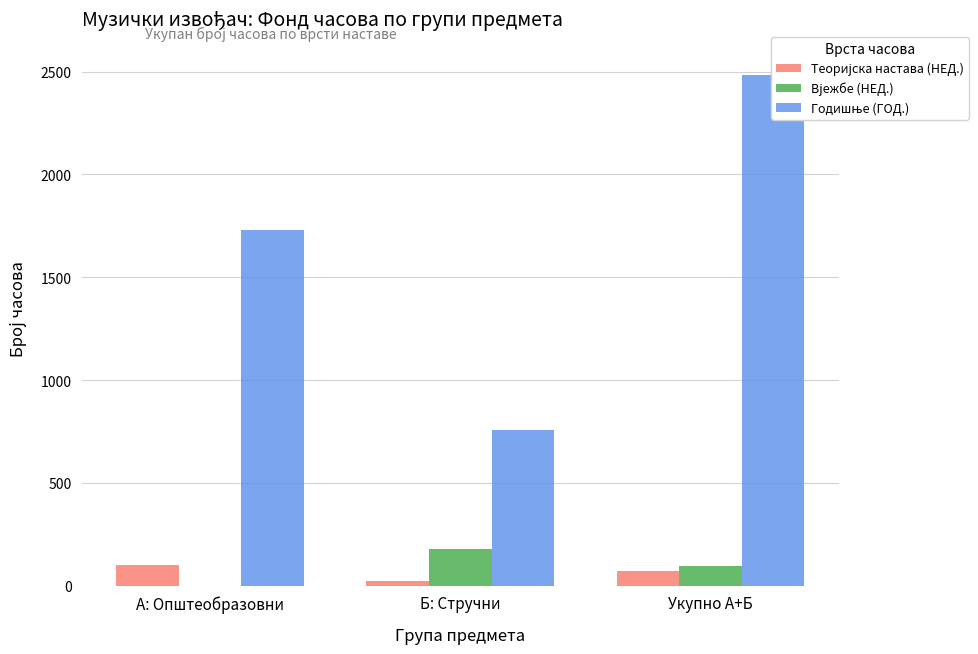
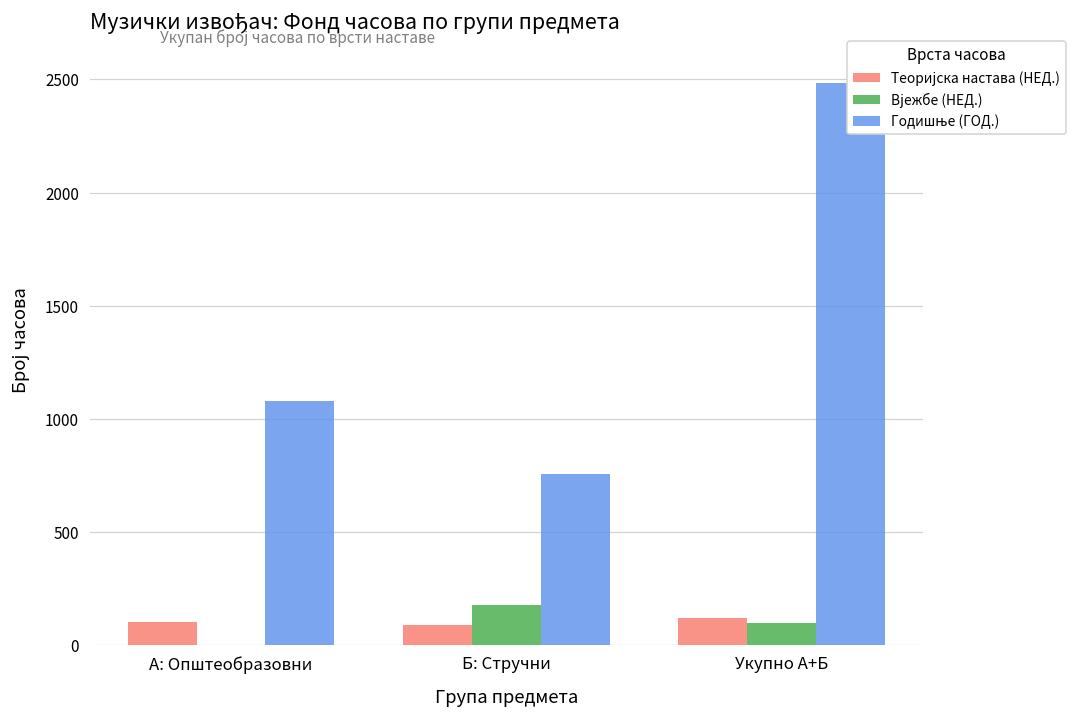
  {
    "Теоријска настава (НЕД.)": {
      "А: Општеобразовни": 100,
-     "Б: Стручни": 20,
-     "Укупно А+Б": 70
+     "Б: Стручни": 90,
+     "Укупно А+Б": 120
    },
    "Вјежбе (НЕД.)": {
      "А: Општеобразовни": 0,
      "Б: Стручни": 180,
      "Укупно А+Б": 100
    },
    "Годишње (ГОД.)": {
-     "А: Општеобразовни": 1730,
+     "А: Општеобразовни": 1080,
      "Б: Стручни": 760
    }
  }
